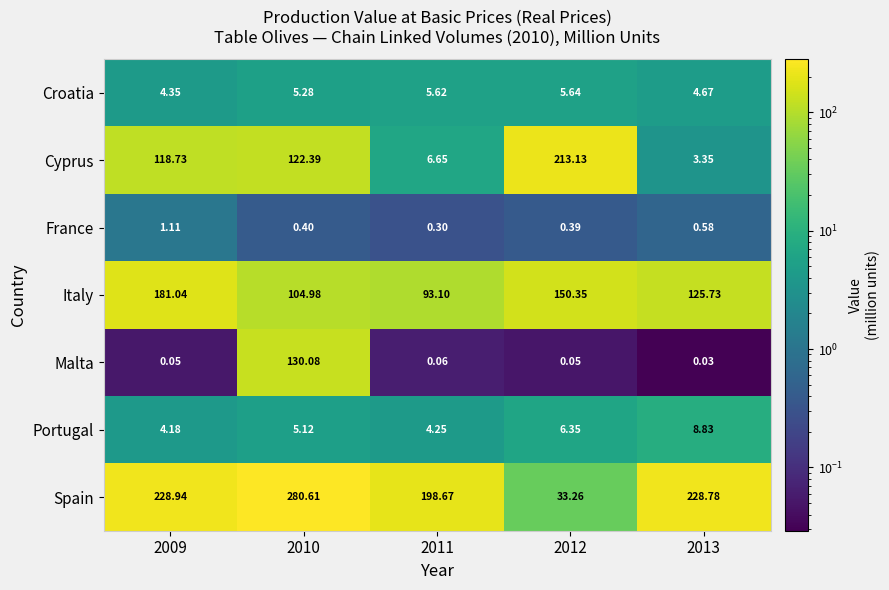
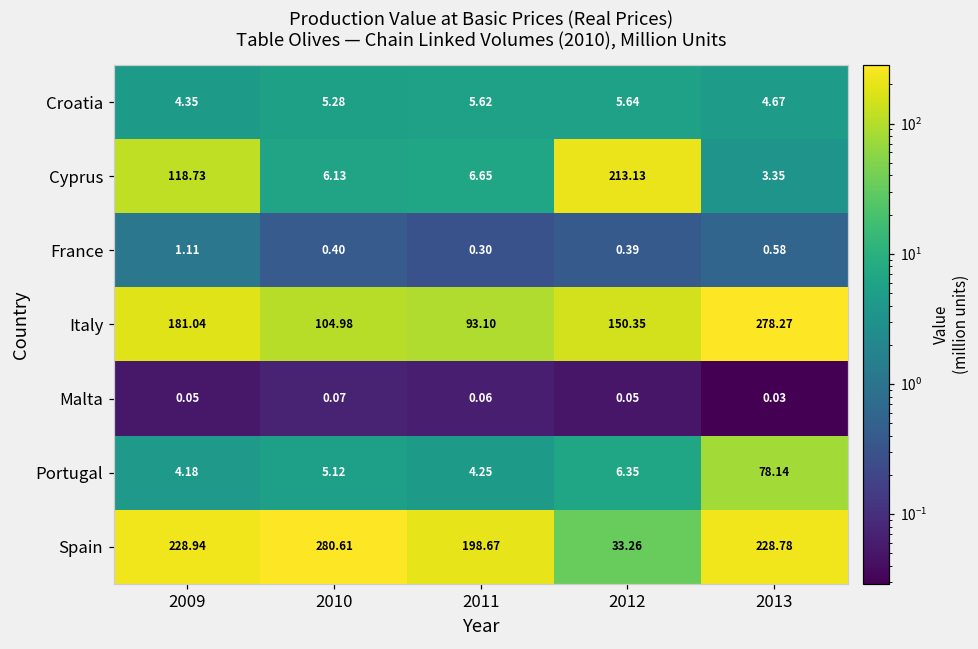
  {
    "Croatia": {
      "2009": 4.35,
      "2010": 5.28,
      "2011": 5.62,
      "2012": 5.64,
      "2013": 4.67
    },
    "Cyprus": {
      "2009": 118.73,
-     "2010": 122.39,
+     "2010": 6.13,
      "2011": 6.65,
      "2012": 213.13,
      "2013": 3.35
    },
    "France": {
      "2009": 1.11,
      "2010": 0.40,
      "2011": 0.30,
      "2012": 0.39,
      "2013": 0.58
    },
    "Italy": {
      "2009": 181.04,
      "2010": 104.98,
      "2011": 93.10,
      "2012": 150.35,
-     "2013": 125.73
+     "2013": 278.27
    },
    "Malta": {
      "2009": 0.05,
-     "2010": 130.08,
+     "2010": 0.07,
      "2011": 0.06,
      "2012": 0.05,
      "2013": 0.03
    },
    "Portugal": {
      "2009": 4.18,
      "2010": 5.12,
      "2011": 4.25,
      "2012": 6.35,
-     "2013": 8.83
+     "2013": 78.14
    },
    "Spain": {
      "2009": 228.94,
      "2010": 280.61,
      "2011": 198.67,
      "2012": 33.26,
      "2013": 228.78
    }
  }
